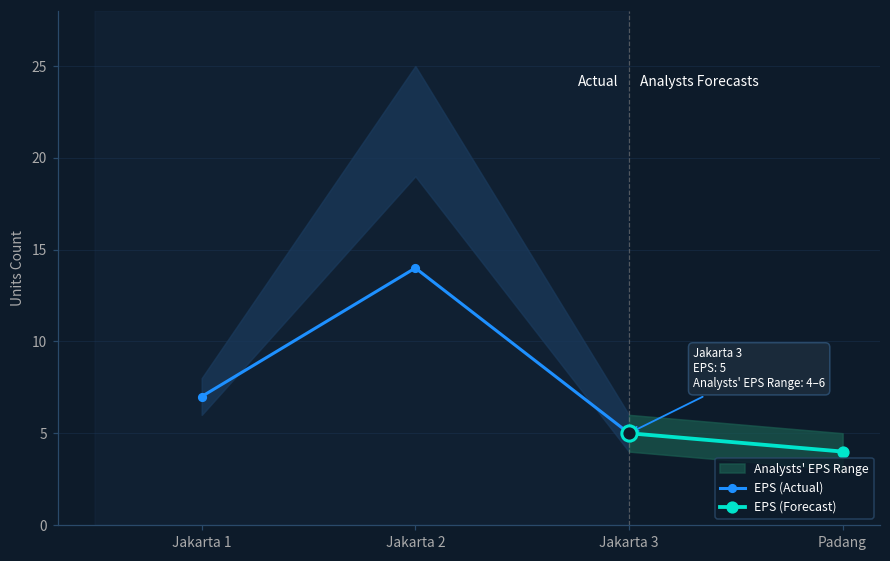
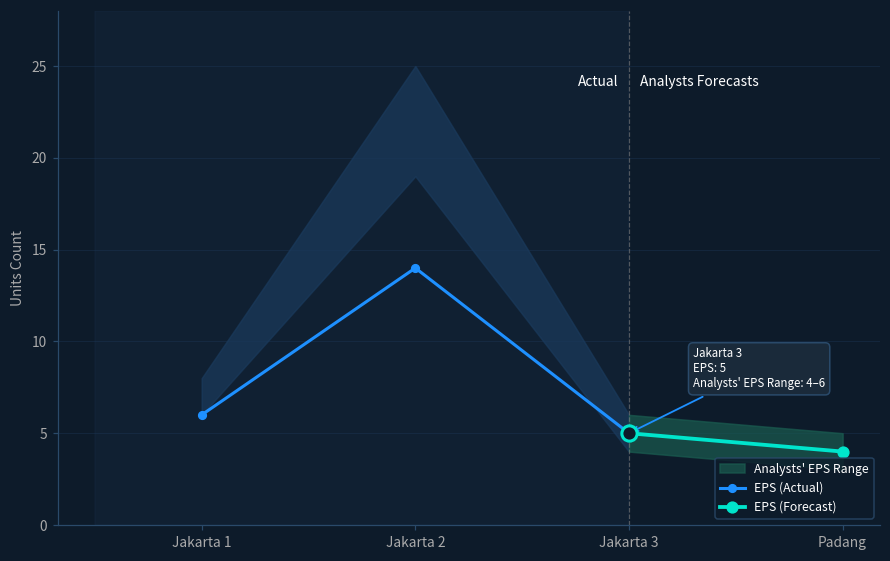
  {
    "EPS (Actual)": {
-     "Jakarta 1": 7,
+     "Jakarta 1": 6,
      "Jakarta 2": 14
    },
    "EPS (Forecast)": {
      "Padang": 4
    }
  }
